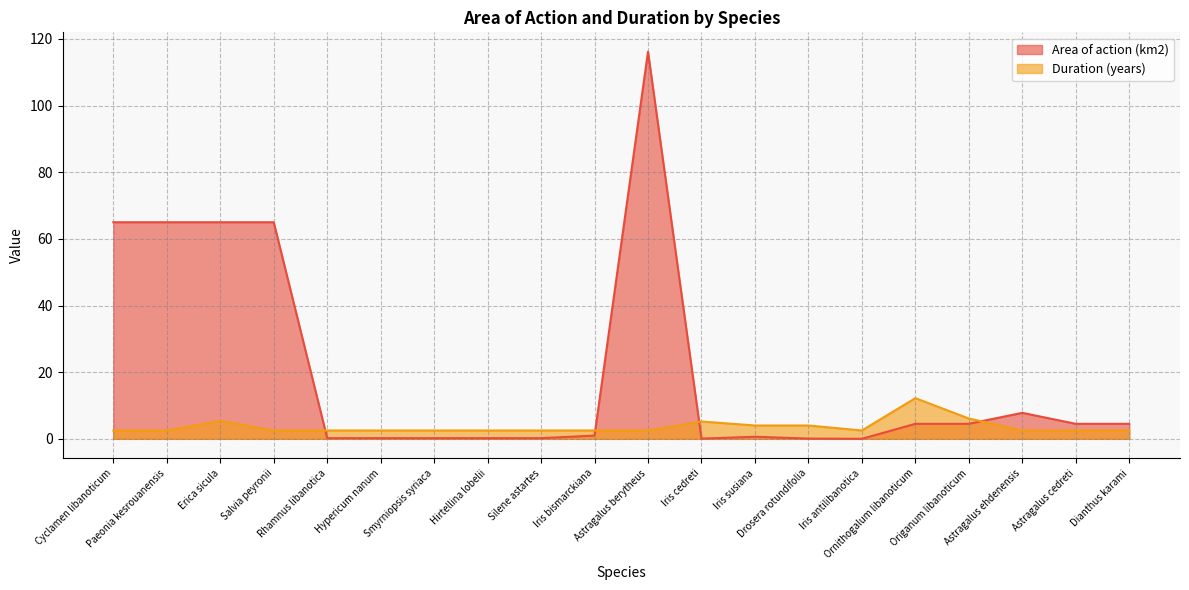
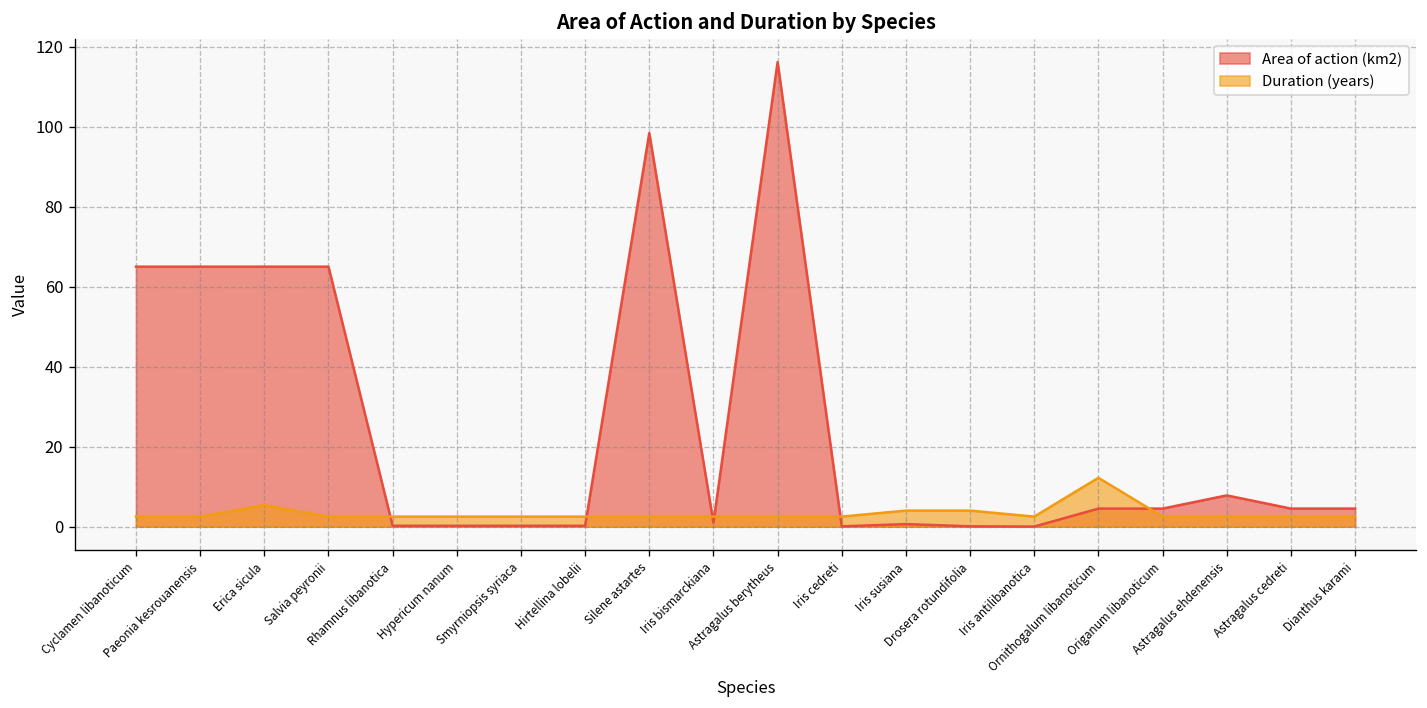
  {
    "Area of action (km2)": {
      "Cyclamen libanoticum": 65,
      "Paeonia kesrouanensis": 65,
      "Erica sicula": 65,
      "Salvia peyronii": 65,
      "Rhamnus libanotica": 0,
      "Hypericum nanum": 0,
      "Smyrniopsis syriaca": 0,
      "Hirtellina lobelii": 0,
-     "Silene astartes": 0,
+     "Silene astartes": 98,
      "Iris bismarckiana": 1,
      "Astragalus berytheus": 116,
      "Iris cedreti": 0,
      "Iris susiana": 1,
      "Drosera rotundifolia": 0,
      "Iris antilibanotica": 0,
      "Ornithogalum libanoticum": 5,
      "Origanum libanoticum": 5,
      "Astragalus ehdenensis": 8,
      "Astragalus cedreti": 5,
      "Dianthus karami": 5
    },
    "Duration (years)": {
      "Cyclamen libanoticum": 3,
      "Paeonia kesrouanensis": 3,
      "Erica sicula": 5,
      "Salvia peyronii": 3,
      "Rhamnus libanotica": 3,
      "Hypericum nanum": 3,
      "Smyrniopsis syriaca": 3,
      "Hirtellina lobelii": 3,
      "Silene astartes": 3,
      "Iris bismarckiana": 3,
      "Astragalus berytheus": 3,
-     "Iris cedreti": 5,
+     "Iris cedreti": 3,
      "Iris susiana": 4,
      "Drosera rotundifolia": 4,
      "Iris antilibanotica": 3,
      "Ornithogalum libanoticum": 12,
-     "Origanum libanoticum": 6,
+     "Origanum libanoticum": 3,
      "Astragalus ehdenensis": 3,
      "Astragalus cedreti": 3,
      "Dianthus karami": 3
    }
  }
